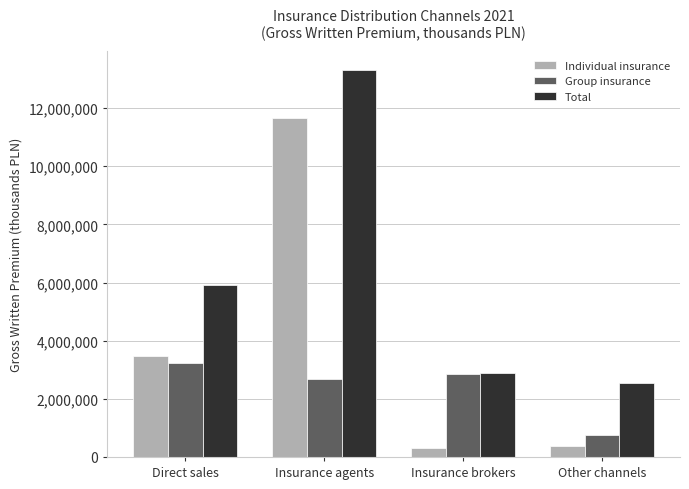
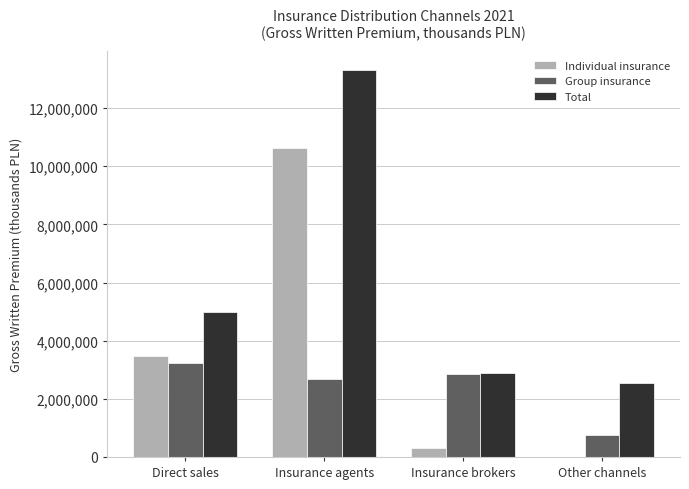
  {
    "Individual insurance": {
      "Direct sales": "3,500,000",
-     "Insurance agents": "11,700,000",
+     "Insurance agents": "10,600,000",
      "Insurance brokers": "300,000",
-     "Other channels": "400,000"
+     "Other channels": "0"
    },
    "Group insurance": {
      "Direct sales": "3,200,000",
      "Insurance agents": "2,700,000",
      "Insurance brokers": "2,900,000",
      "Other channels": "700,000"
    },
    "Total": {
-     "Direct sales": "5,900,000",
+     "Direct sales": "5,000,000",
      "Insurance agents": "13,300,000",
      "Insurance brokers": "2,900,000",
      "Other channels": "2,600,000"
    }
  }
